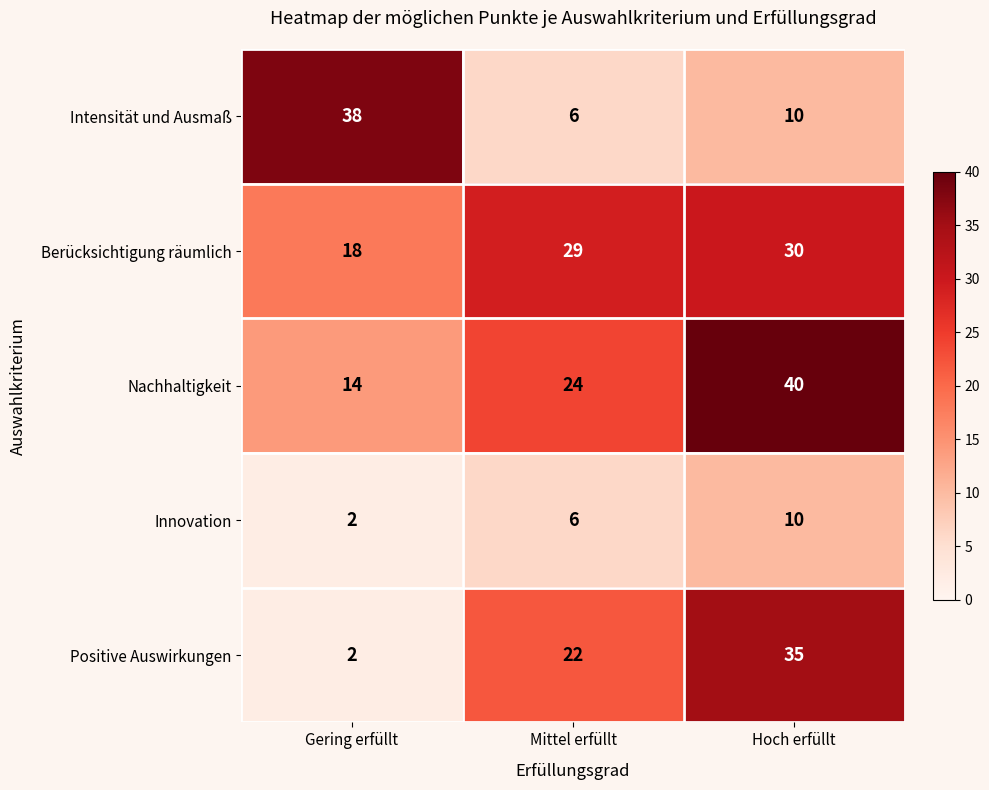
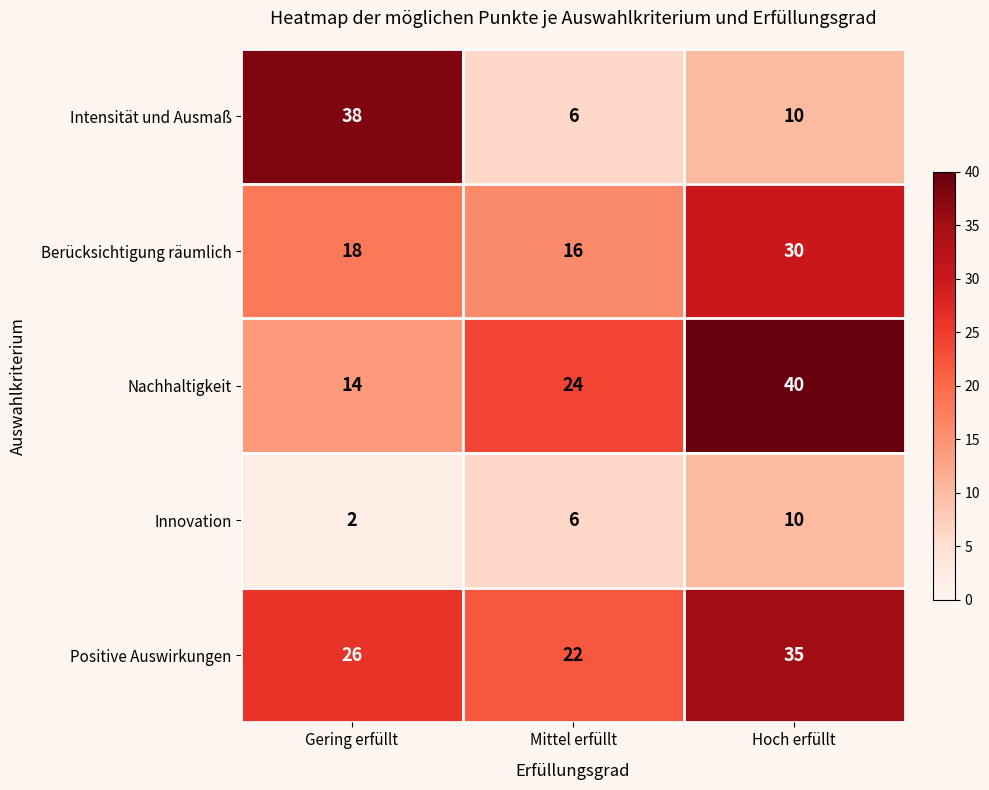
  {
    "Intensität und Ausmaß": {
      "Gering erfüllt": 38,
      "Mittel erfüllt": 6,
      "Hoch erfüllt": 10
    },
    "Berücksichtigung räumlich": {
      "Gering erfüllt": 18,
-     "Mittel erfüllt": 29,
+     "Mittel erfüllt": 16,
      "Hoch erfüllt": 30
    },
    "Nachhaltigkeit": {
      "Gering erfüllt": 14,
      "Mittel erfüllt": 24,
      "Hoch erfüllt": 40
    },
    "Innovation": {
      "Gering erfüllt": 2,
      "Mittel erfüllt": 6,
      "Hoch erfüllt": 10
    },
    "Positive Auswirkungen": {
-     "Gering erfüllt": 2,
+     "Gering erfüllt": 26,
      "Mittel erfüllt": 22,
      "Hoch erfüllt": 35
    }
  }
